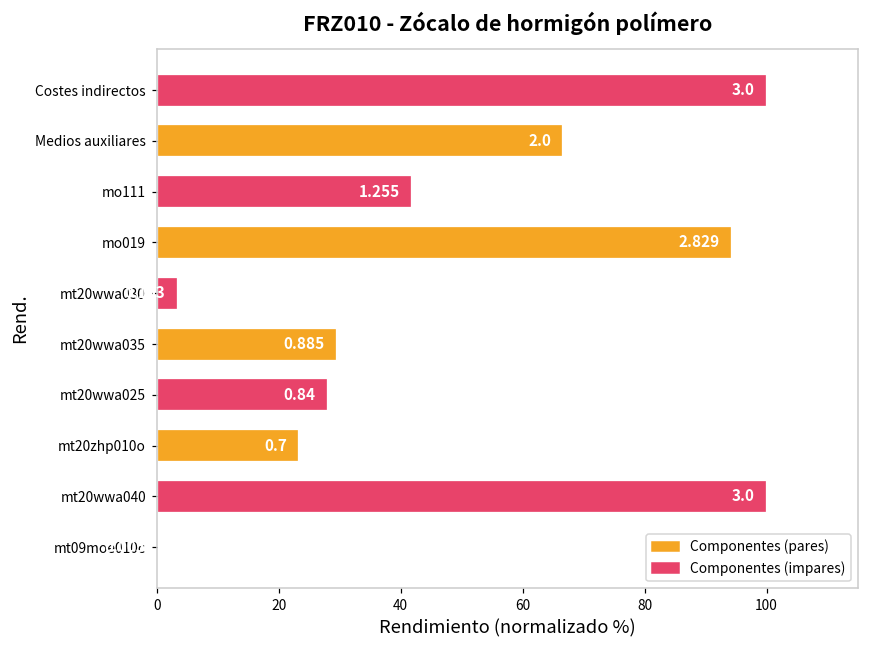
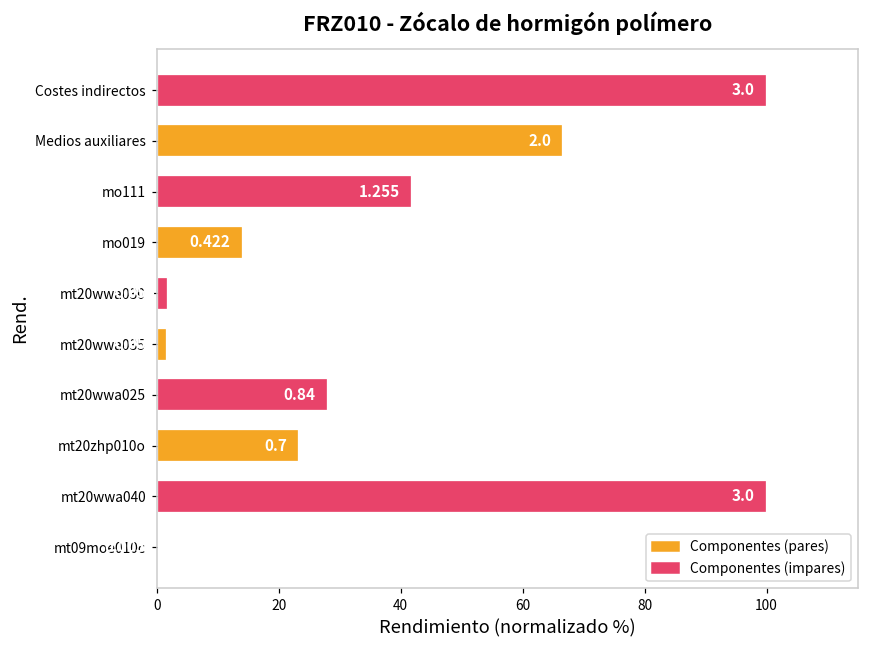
  {
-   "mo019": 2.829,
-   "mt20wwa030": 3,
-   "mt20wwa035": 30
+   "mo019": 0.422,
+   "mt20wwa030": 2,
+   "mt20wwa035": 2
  }
